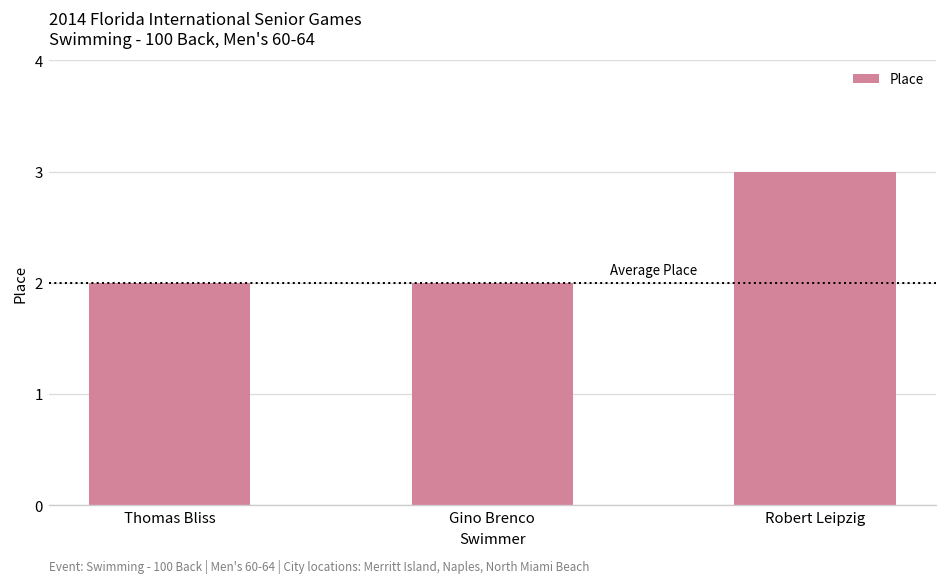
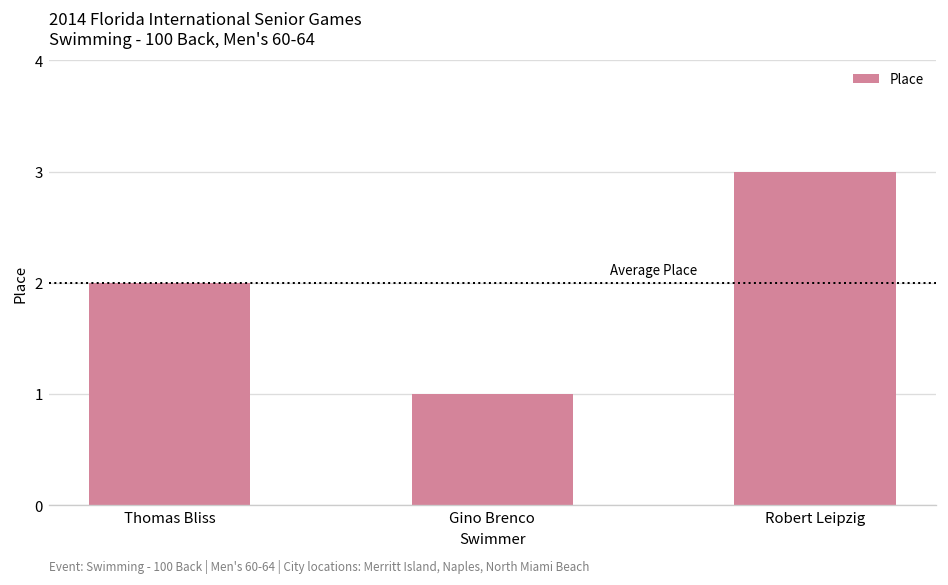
  {
    "Thomas Bliss": 2,
-   "Gino Brenco": 2,
+   "Gino Brenco": 1,
    "Robert Leipzig": 3
  }
